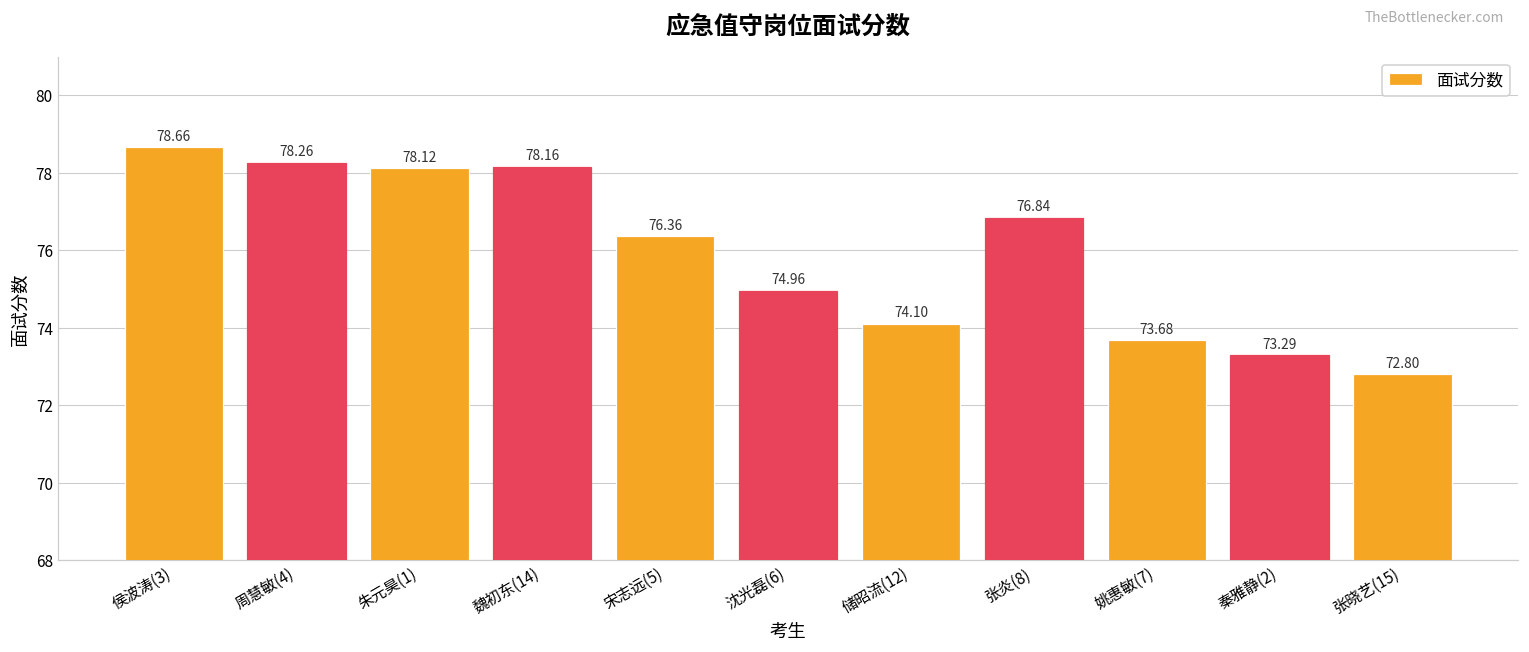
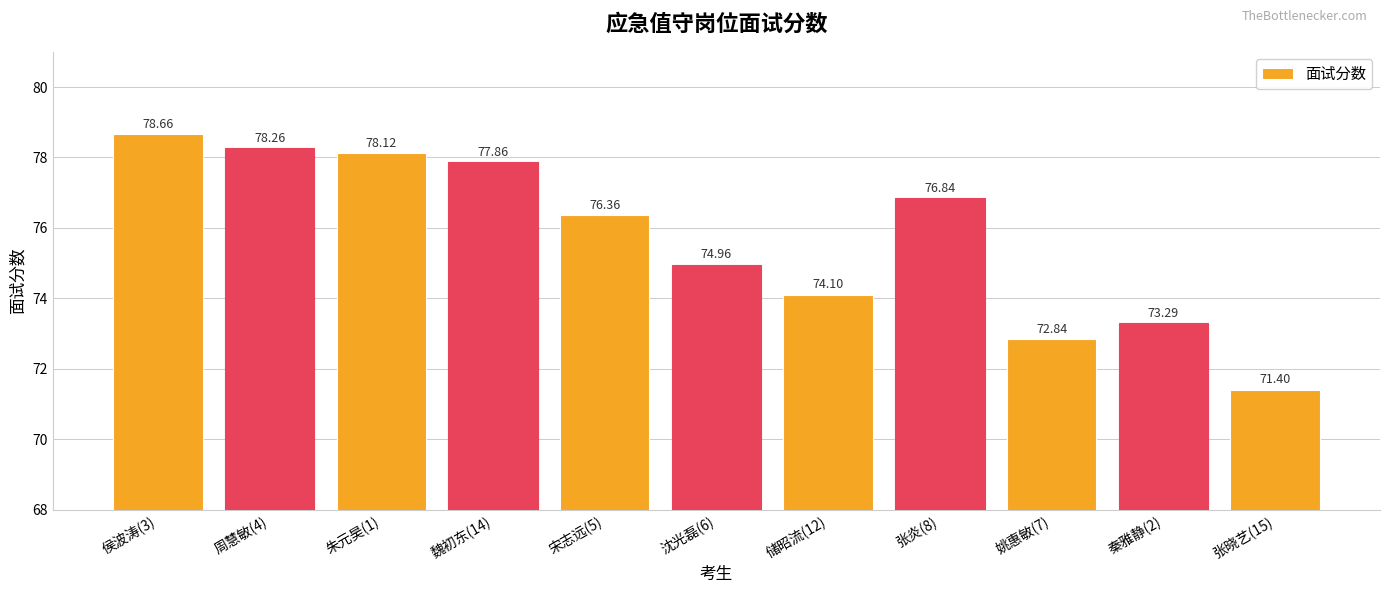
  {
    "侯波涛(3)": 78.66,
    "周慧敏(4)": 78.26,
    "朱元昊(1)": 78.12,
-   "魏初东(14)": 78.16,
+   "魏初东(14)": 77.86,
    "宋志远(5)": 76.36,
    "沈光磊(6)": 74.96,
    "储昭流(12)": 74.10,
    "张炎(8)": 76.84,
-   "姚惠敏(7)": 73.68,
+   "姚惠敏(7)": 72.84,
    "秦雅静(2)": 73.29,
-   "张晓艺(15)": 72.80
+   "张晓艺(15)": 71.40
  }
